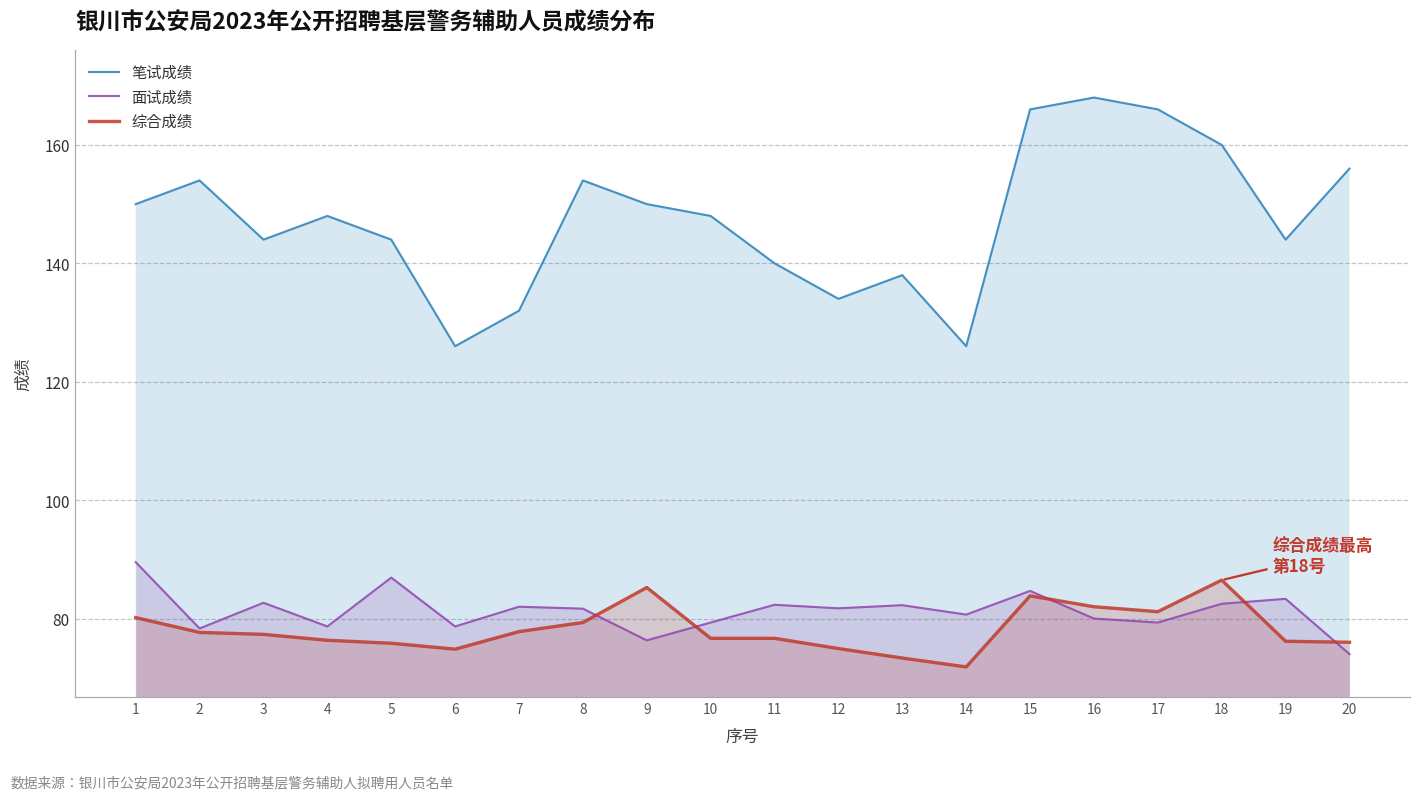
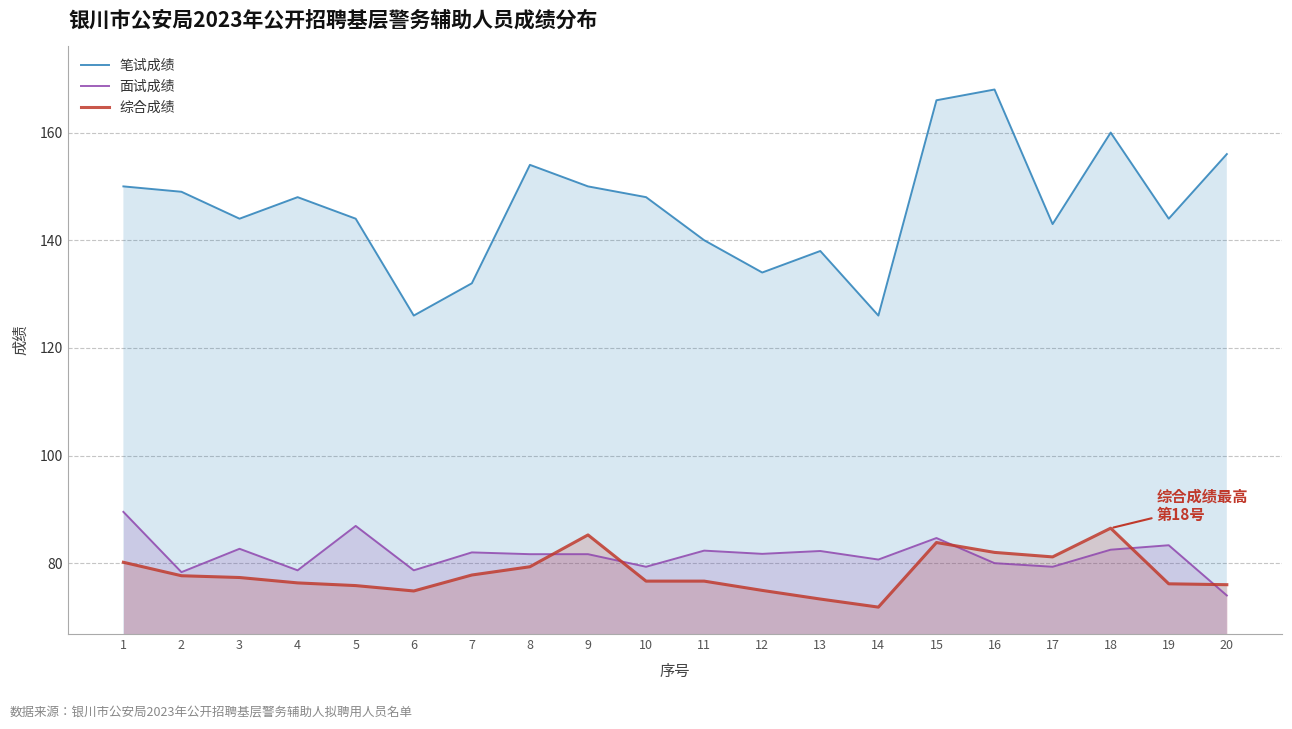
  {
    "笔试成绩": {
      "1": 150,
-     "2": 154,
+     "2": 149,
      "3": 144,
      "4": 148,
      "5": 144,
      "6": 126,
      "7": 132,
      "8": 154,
      "9": 150,
      "10": 148,
      "11": 140,
      "12": 134,
      "13": 138,
      "14": 126,
      "15": 166,
      "16": 168,
-     "17": 166,
+     "17": 143,
      "18": 160,
      "19": 144,
      "20": 156
    },
    "面试成绩": {
      "1": 90,
      "2": 78,
      "3": 83,
      "4": 79,
      "5": 87,
      "6": 79,
      "7": 82,
      "8": 82,
-     "9": 76,
+     "9": 82,
      "10": 79,
      "11": 82,
      "12": 82,
      "13": 82,
      "14": 81,
      "15": 85,
      "16": 80,
      "17": 79,
      "18": 83,
      "19": 83,
      "20": 74
    },
    "综合成绩": {
      "1": 80,
      "2": 78,
      "3": 77,
      "4": 76,
      "5": 76,
      "6": 75,
      "7": 78,
      "8": 79,
      "9": 85,
      "10": 77,
      "11": 77,
      "12": 75,
      "13": 73,
      "14": 72,
      "15": 84,
      "16": 82,
      "17": 81,
      "18": 87,
      "19": 76,
      "20": 76
    }
  }
